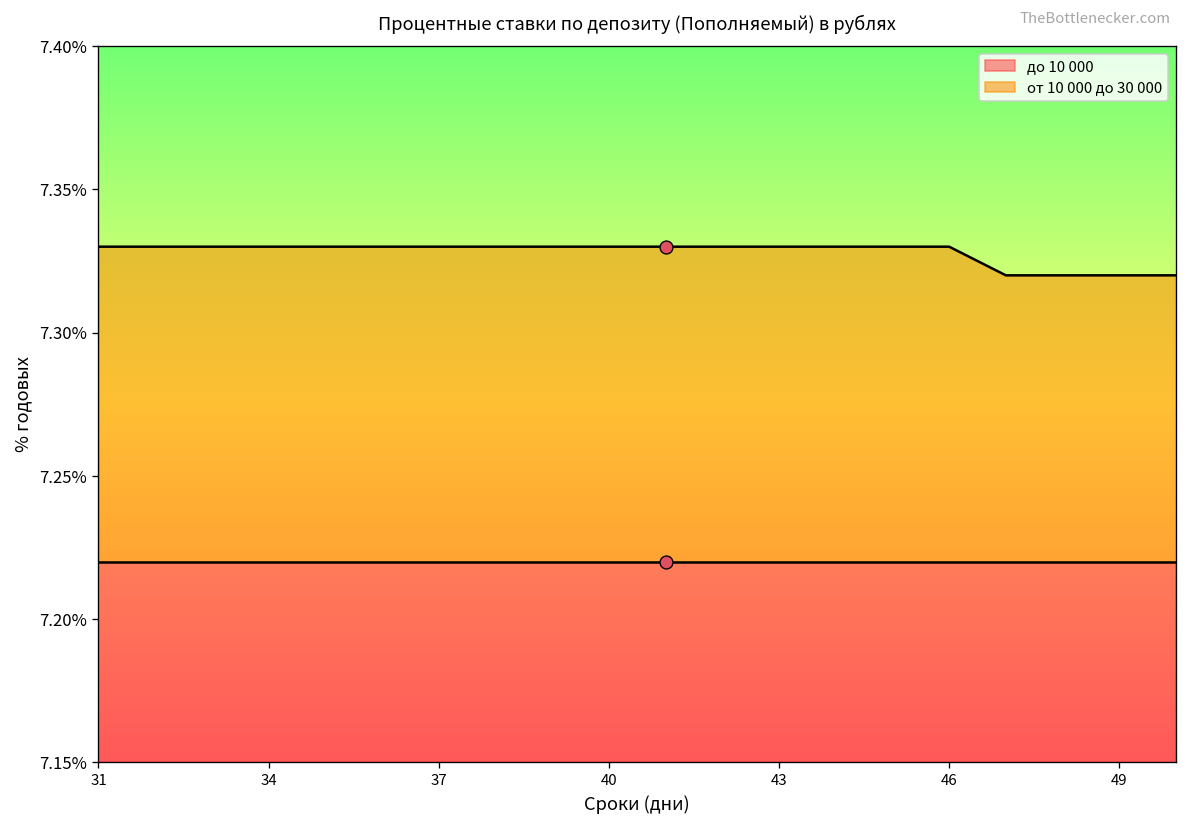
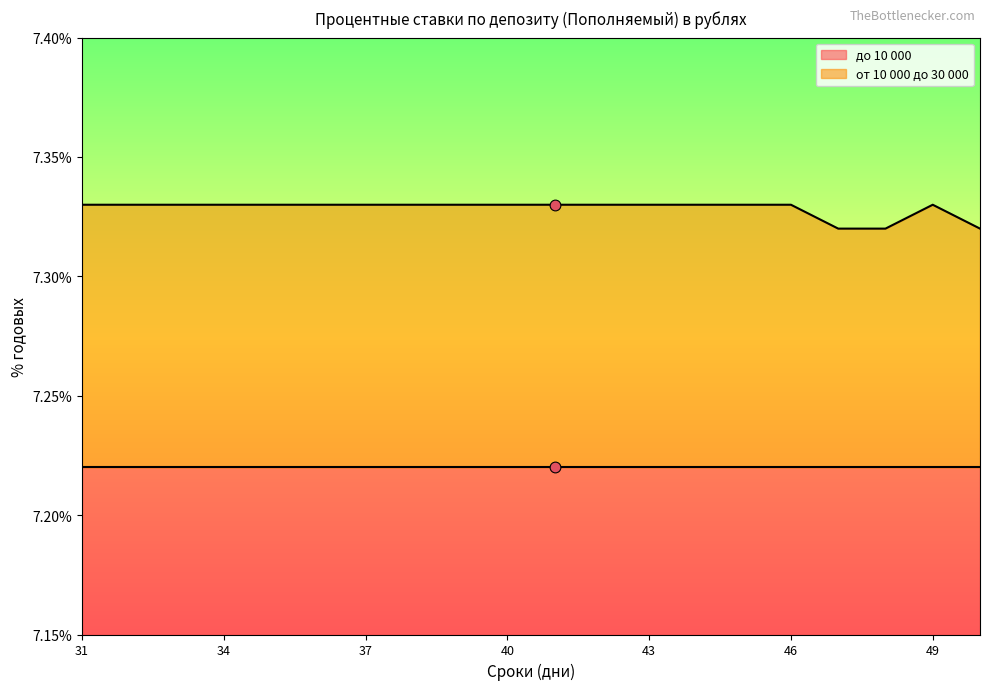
  {
    "от 10 000 до 30 000": {
      "31": "7.33%",
      "34": "7.33%",
      "37": "7.33%",
      "40": "7.33%",
      "43": "7.33%",
      "46": "7.33%",
-     "49": "7.32%"
+     "49": "7.33%"
    }
  }
